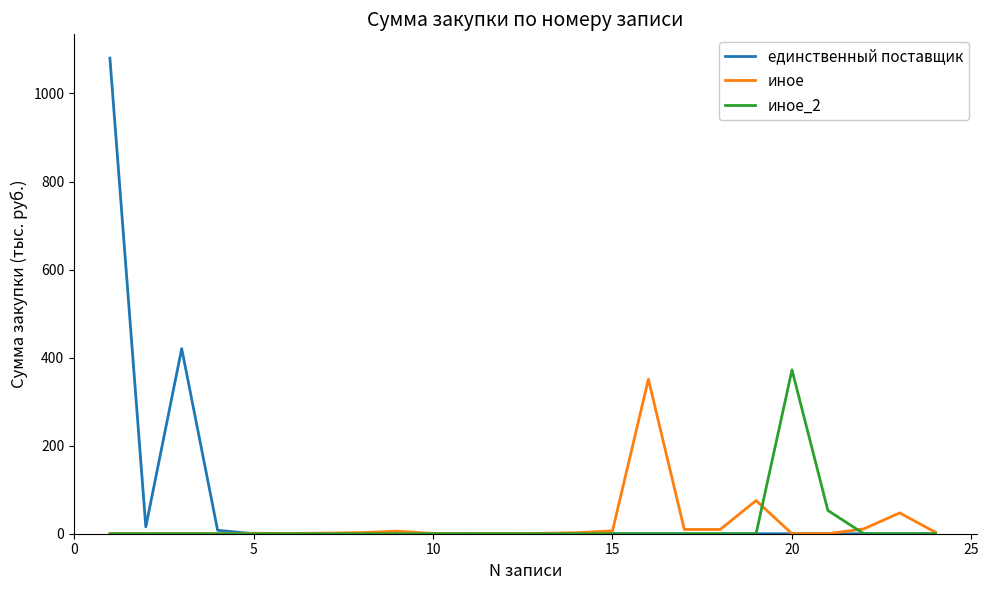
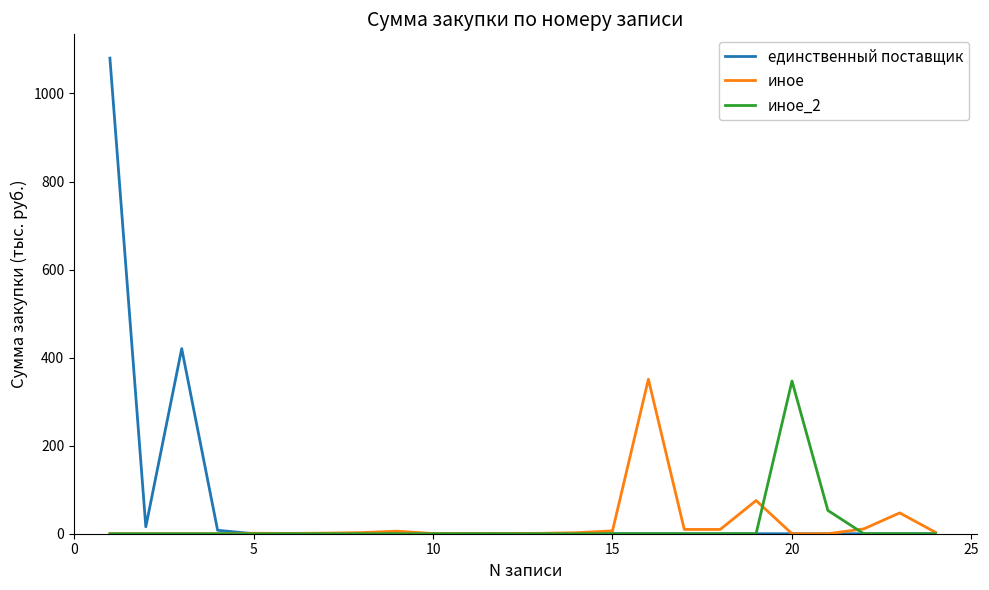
  {
    "иное": {
      "15": 10
    },
    "иное_2": {
-     "20": 370
+     "20": 350
    }
  }
